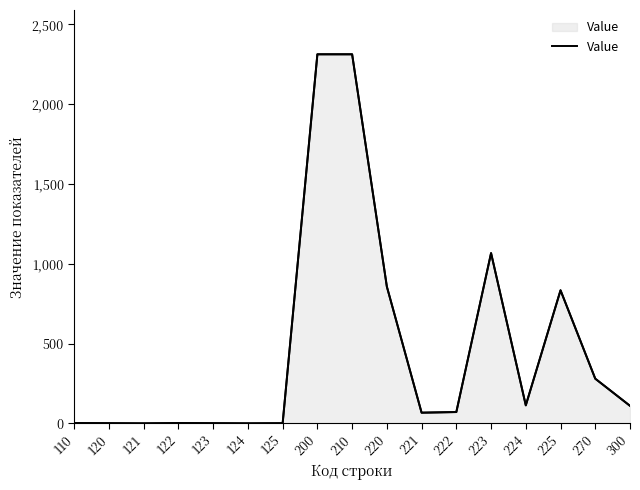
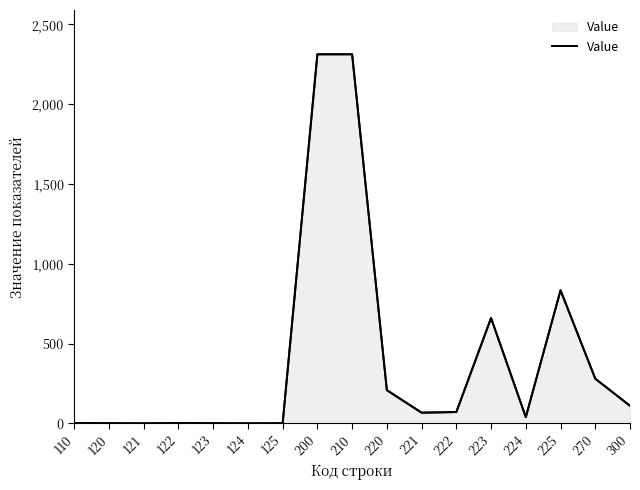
  {
    "110": "0",
    "120": "0",
    "121": "0",
    "122": "0",
    "123": "0",
    "124": "0",
    "125": "0",
    "200": "2,310",
    "210": "2,310",
-   "220": "860",
+   "220": "210",
    "221": "70",
    "222": "70",
-   "223": "1,070",
-   "224": "110",
+   "223": "660",
+   "224": "40",
    "225": "830",
    "270": "280",
    "300": "110"
  }
